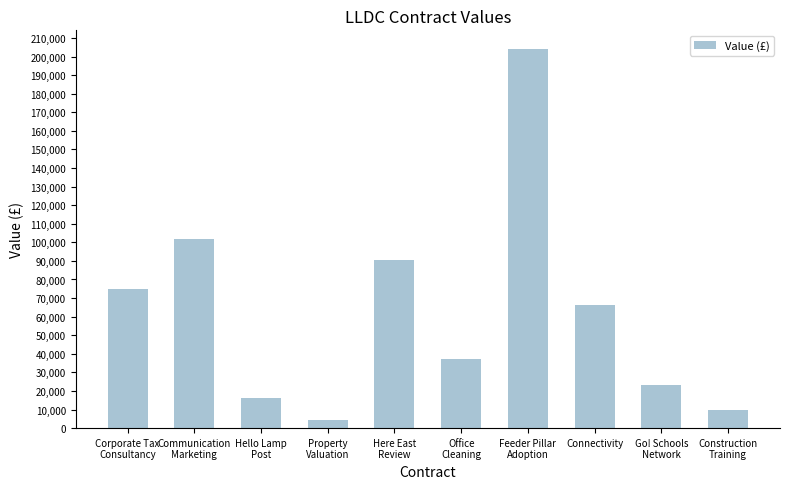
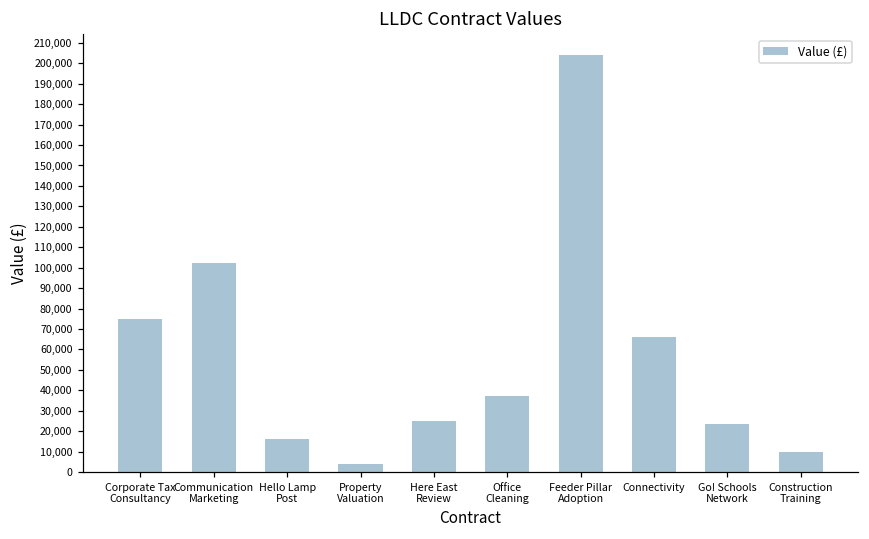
  {
    "Corporate Tax Consultancy": "75,000",
    "Communication Marketing": "102,000",
    "Hello Lamp Post": "16,000",
    "Property Valuation": "4,000",
-   "Here East Review": "91,000",
+   "Here East Review": "25,000",
    "Office Cleaning": "37,000",
    "Feeder Pillar Adoption": "204,000",
    "Connectivity": "66,000",
    "Go! Schools Network": "23,000",
    "Construction Training": "10,000"
  }
